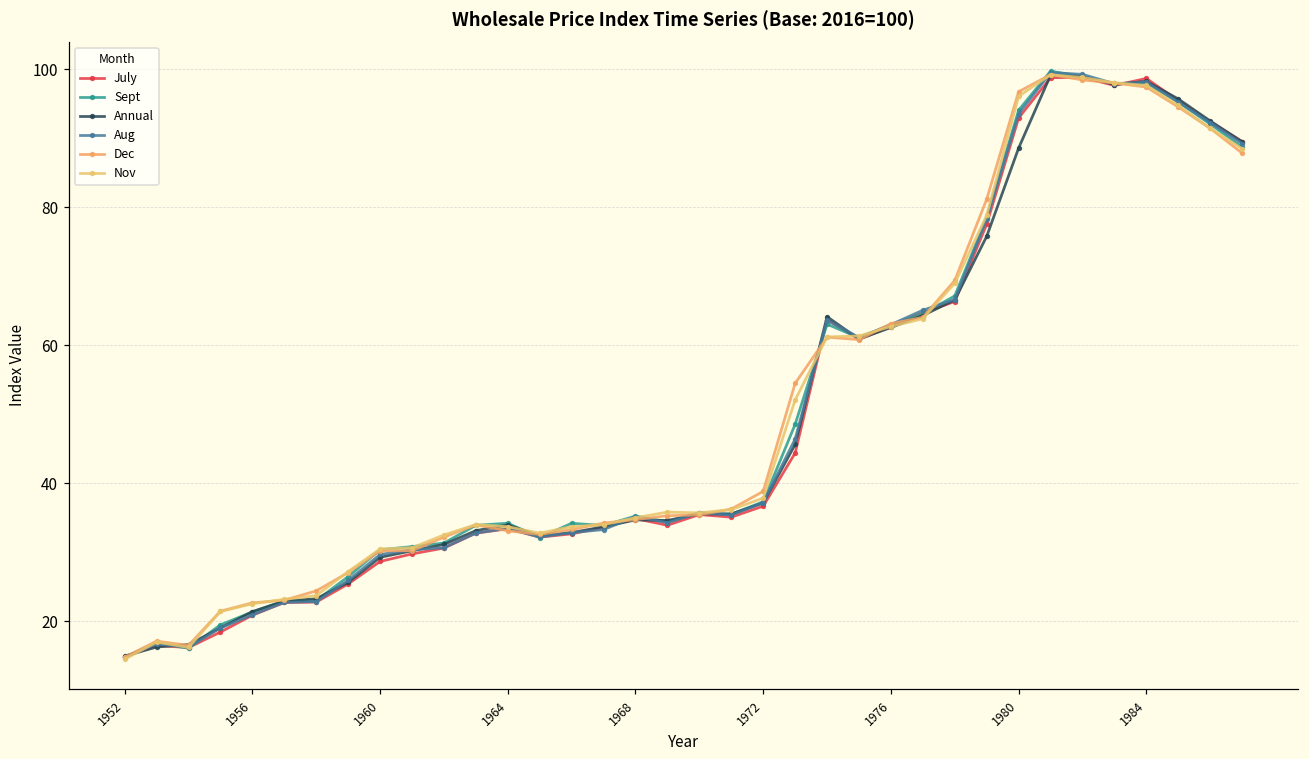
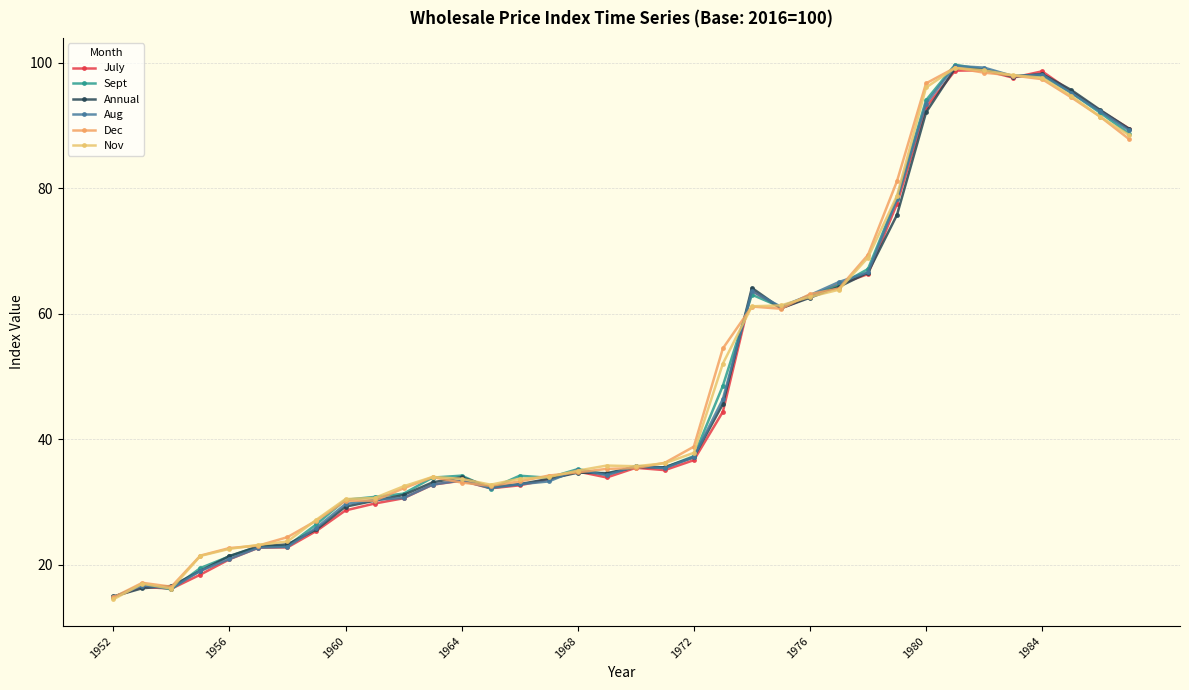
  {
    "July": {
      "1960": 29,
      "1972": 37,
      "1980": 93,
      "1984": 99
    },
    "Annual": {
-     "1980": 89
+     "1980": 92
    }
  }
